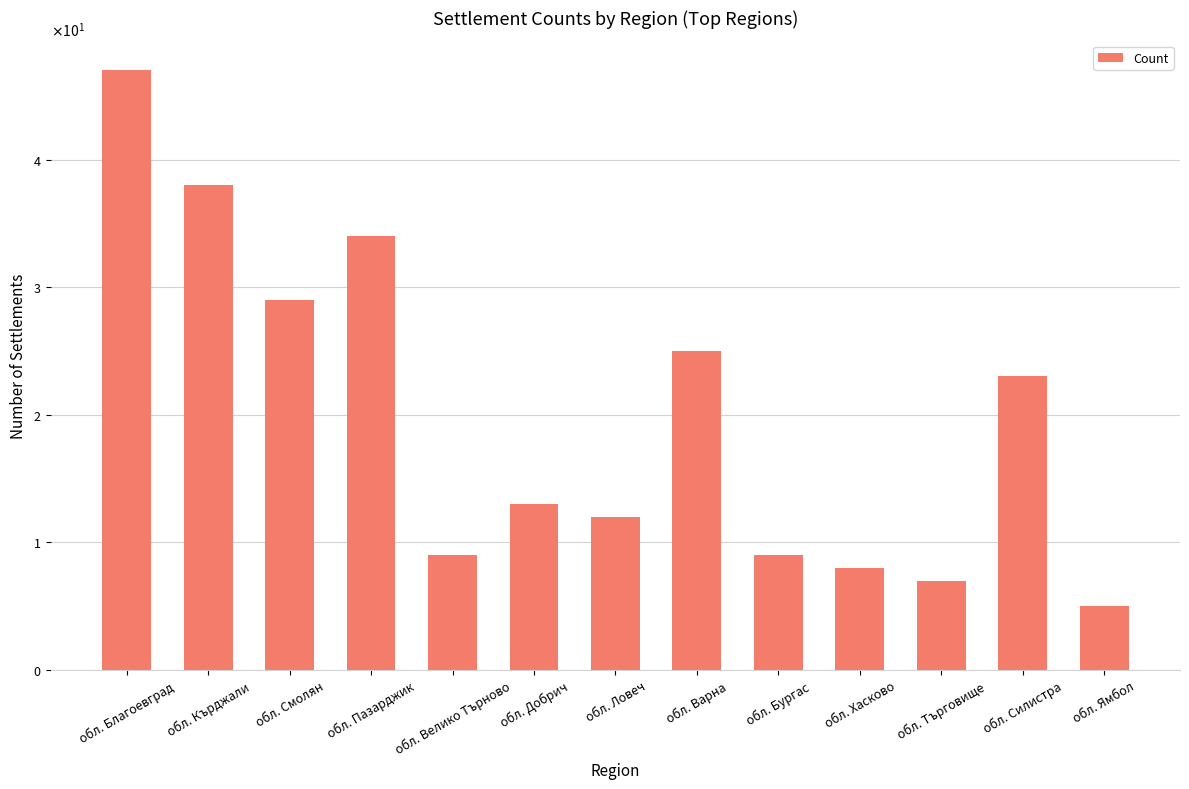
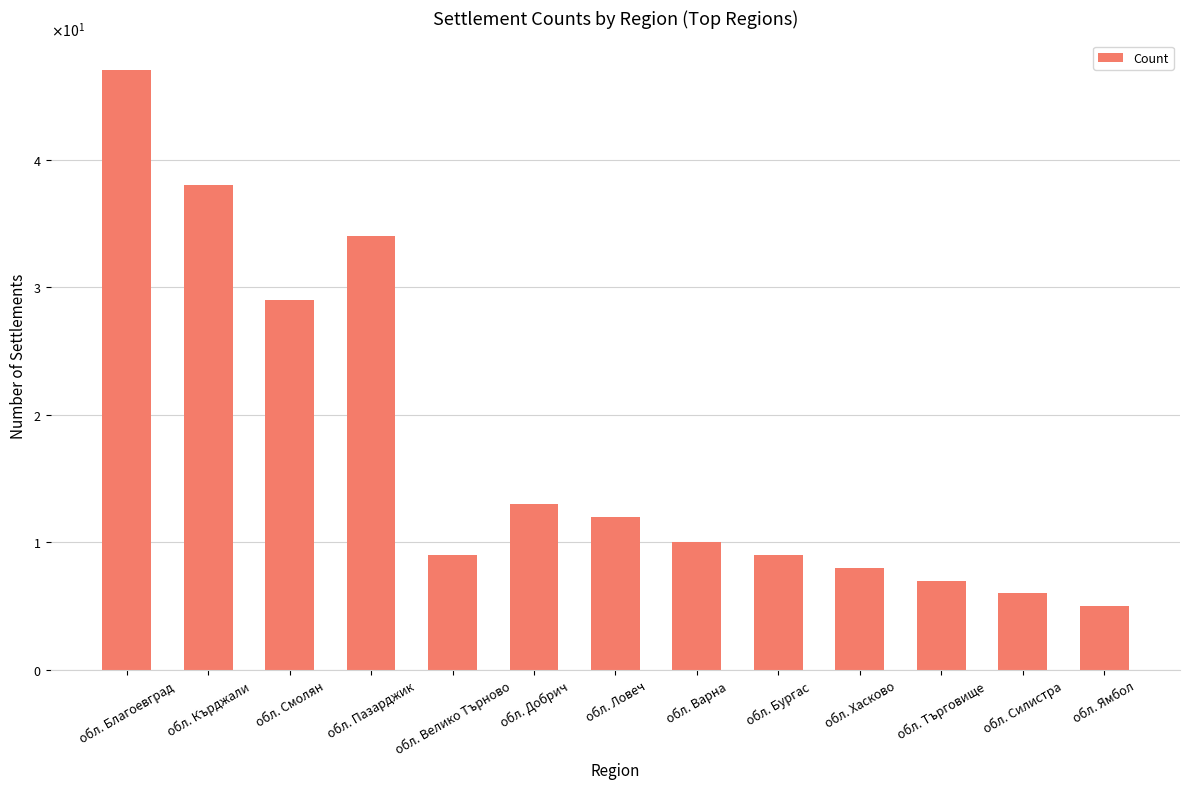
  {
    "обл. Благоевград": 47,
    "обл. Кърджали": 38,
    "обл. Смолян": 29,
    "обл. Пазарджик": 34,
    "обл. Велико Търново": 9,
    "обл. Добрич": 13,
    "обл. Ловеч": 12,
-   "обл. Варна": 25,
+   "обл. Варна": 10,
    "обл. Бургас": 9,
    "обл. Хасково": 8,
    "обл. Търговище": 7,
-   "обл. Силистра": 23,
+   "обл. Силистра": 6,
    "обл. Ямбол": 5
  }
